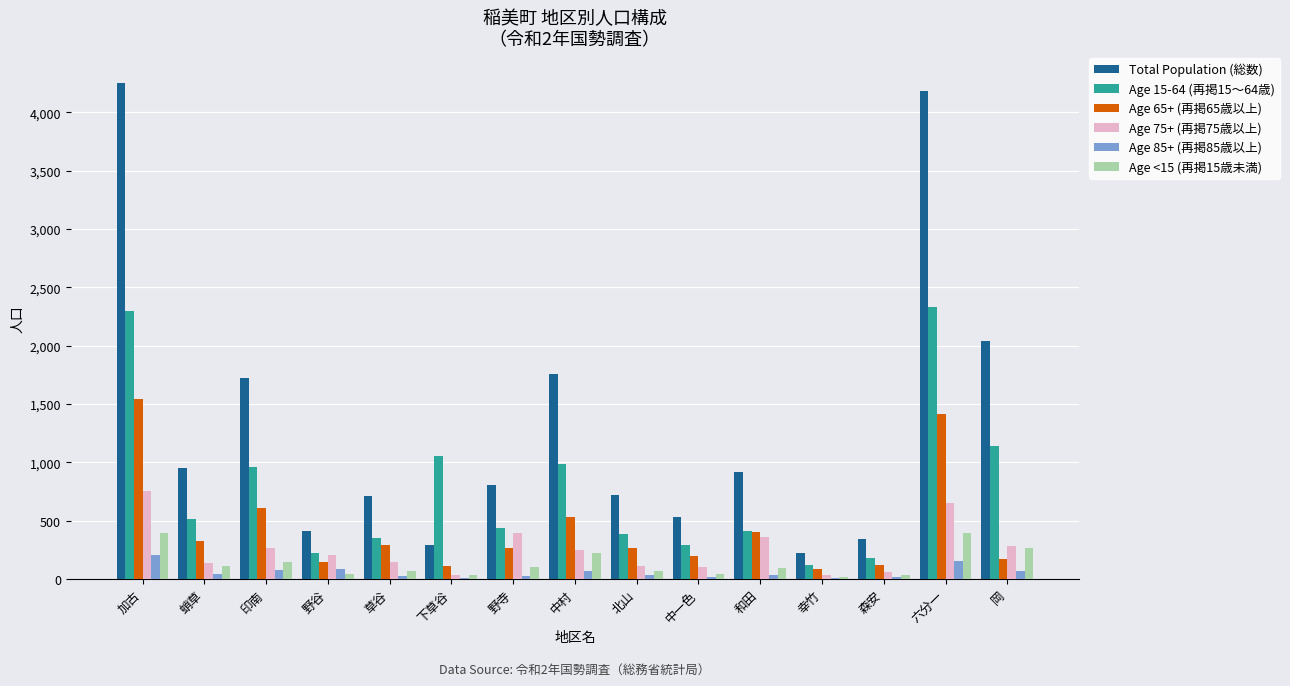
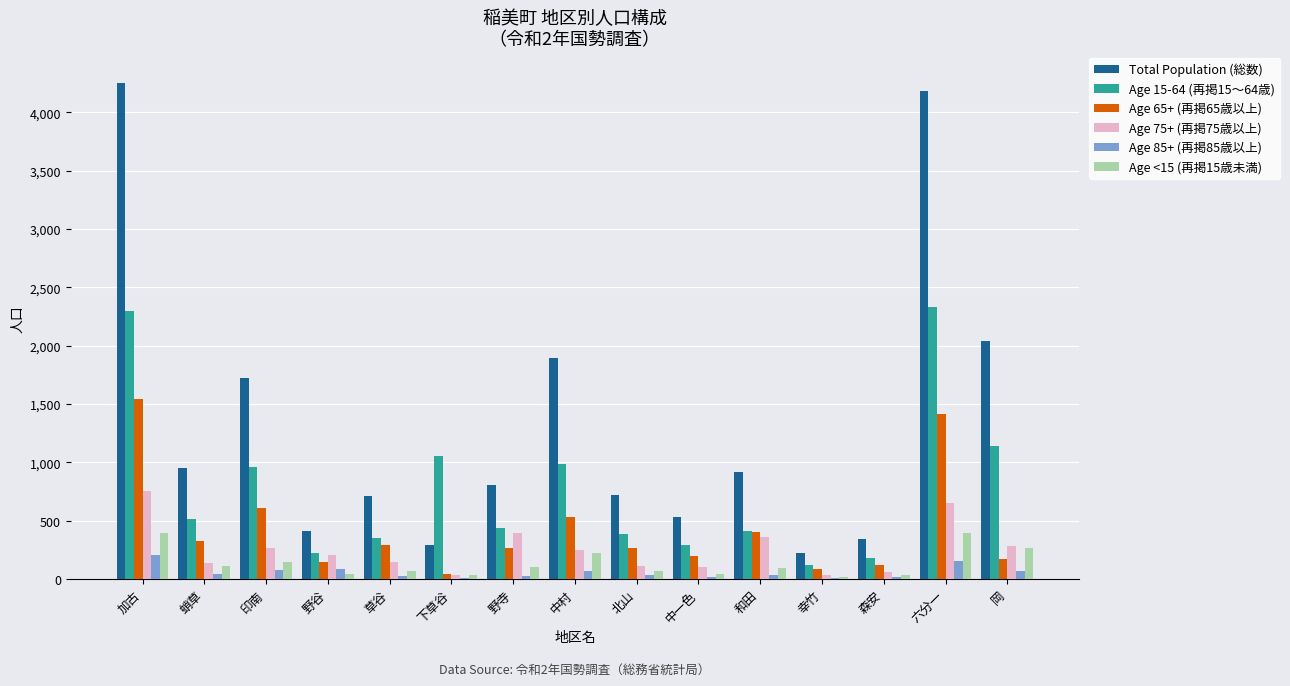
  {
    "Total Population (総数)": {
      "加古": "4,250",
      "蛸草": "960",
      "印南": "1,720",
      "野谷": "410",
      "草谷": "720",
      "下草谷": "300",
      "野寺": "810",
-     "中村": "1,760",
+     "中村": "1,900",
      "北山": "720",
      "中一色": "530",
      "和田": "920",
      "幸竹": "230",
      "森安": "340",
      "六分一": "4,180",
      "岡": "2,040"
    },
    "Age 15-64 (再掲15～64歳)": {
      "加古": "2,300",
      "蛸草": "520",
      "印南": "960",
      "野谷": "220",
      "草谷": "360",
      "下草谷": "1,050",
      "野寺": "440",
      "中村": "990",
      "北山": "390",
      "中一色": "300",
      "和田": "420",
      "幸竹": "120",
      "森安": "180",
      "六分一": "2,330",
      "岡": "1,150"
    },
    "Age 65+ (再掲65歳以上)": {
      "加古": "1,550",
      "蛸草": "320",
      "印南": "610",
      "野谷": "150",
      "草谷": "290",
-     "下草谷": "110",
+     "下草谷": "40",
      "野寺": "270",
      "中村": "540",
      "北山": "260",
      "中一色": "200",
      "和田": "400",
      "幸竹": "80",
      "森安": "120",
      "六分一": "1,420",
      "岡": "180"
    },
    "Age 75+ (再掲75歳以上)": {
      "加古": "760",
      "蛸草": "140",
      "印南": "270",
      "野谷": "210",
      "草谷": "150",
      "下草谷": "40",
      "野寺": "400",
      "中村": "250",
      "北山": "110",
      "中一色": "100",
      "和田": "360",
      "幸竹": "40",
      "森安": "60",
      "六分一": "650",
      "岡": "280"
    },
    "Age 85+ (再掲85歳以上)": {
      "加古": "210",
      "蛸草": "40",
      "印南": "80",
      "野谷": "80",
      "草谷": "30",
      "野寺": "30",
      "中村": "70",
      "北山": "40",
      "中一色": "20",
      "和田": "30",
      "六分一": "160",
      "岡": "70"
    },
    "Age <15 (再掲15歳未満)": {
      "加古": "400",
      "蛸草": "120",
      "印南": "150",
      "野谷": "50",
      "草谷": "70",
      "下草谷": "40",
      "野寺": "100",
      "中村": "230",
      "北山": "70",
      "中一色": "40",
      "和田": "100",
      "森安": "40",
      "六分一": "400",
      "岡": "260"
    }
  }
